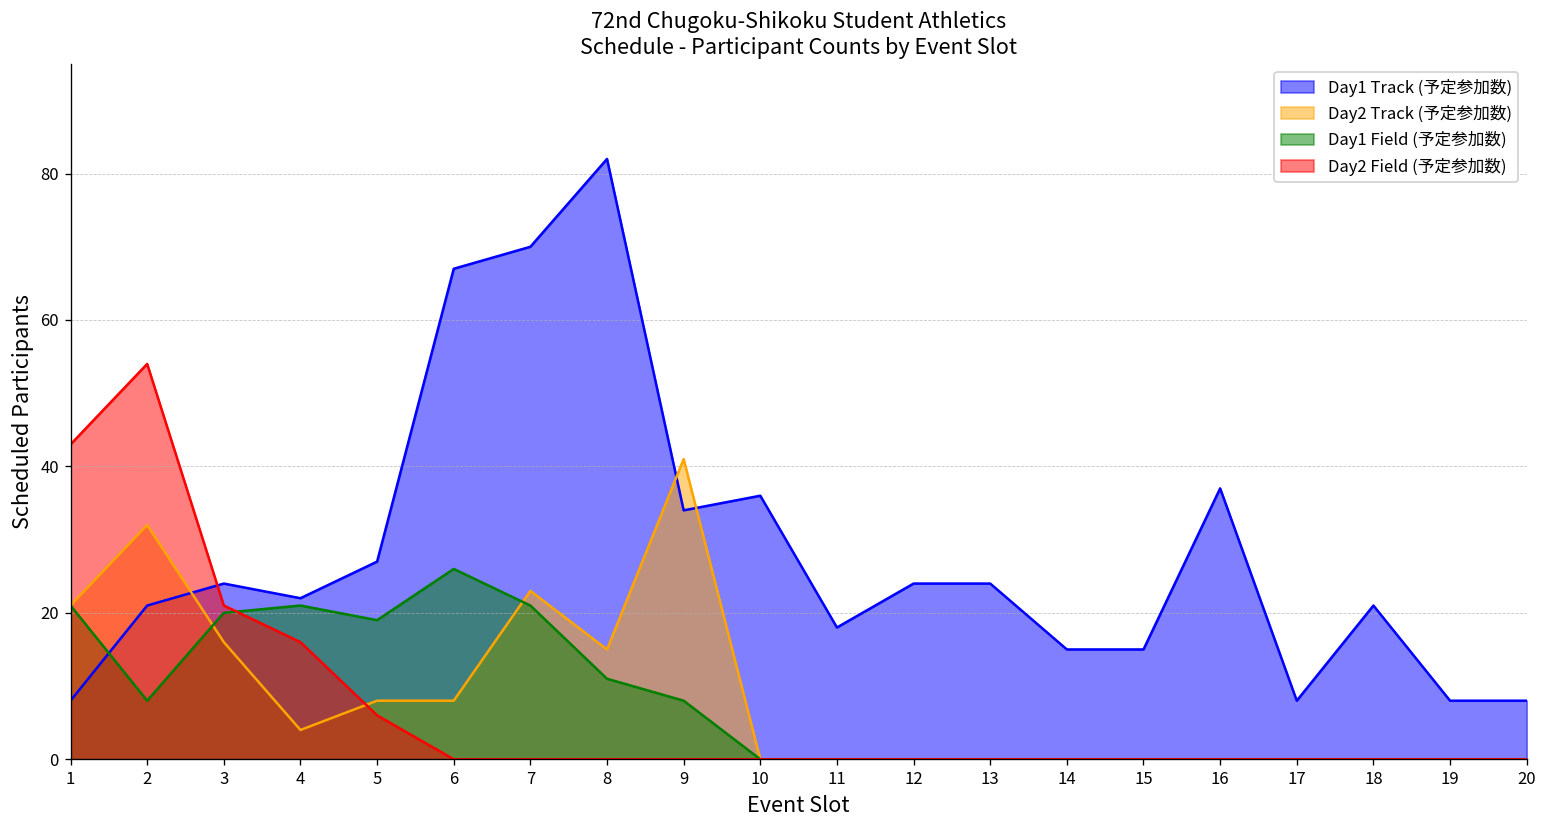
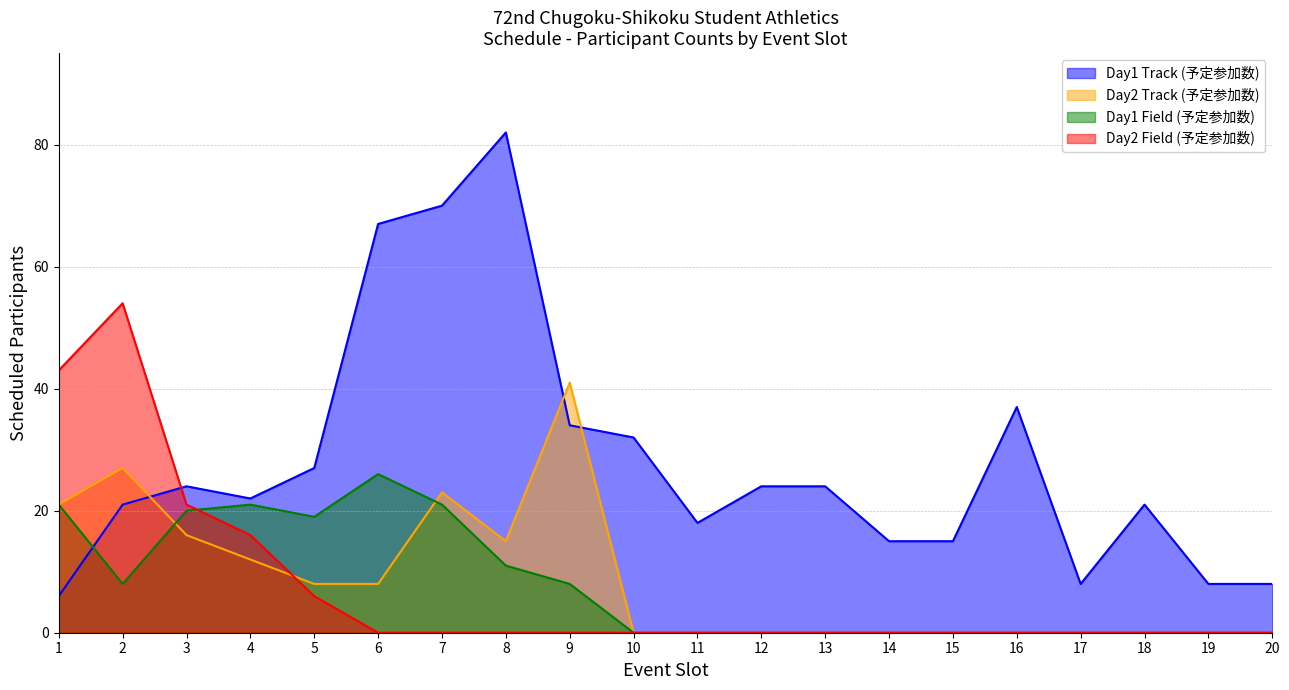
  {
    "Day1 Track (予定参加数)": {
-     "1": 8,
+     "1": 6,
      "2": 21,
      "3": 24,
      "4": 22,
      "5": 27,
      "6": 67,
      "7": 70,
      "8": 82,
      "9": 34,
-     "10": 36,
+     "10": 32,
      "11": 18,
      "12": 24,
      "13": 24,
      "14": 15,
      "15": 15,
      "16": 37,
      "17": 8,
      "18": 21,
      "19": 8,
      "20": 8
    },
    "Day2 Track (予定参加数)": {
-     "2": 32,
+     "2": 27,
      "3": 16,
-     "4": 4,
+     "4": 12,
      "5": 8,
      "6": 8,
      "7": 23,
      "8": 15,
      "9": 41
    },
    "Day1 Field (予定参加数)": {
      "2": 8,
      "3": 20,
      "4": 21,
      "5": 19,
      "6": 26,
      "7": 21,
      "8": 11,
      "9": 8
    },
    "Day2 Field (予定参加数)": {
      "1": 43,
      "2": 54,
      "3": 21,
      "4": 16,
      "5": 6,
      "6": 0,
      "7": 0,
      "8": 0,
      "9": 0
    }
  }
